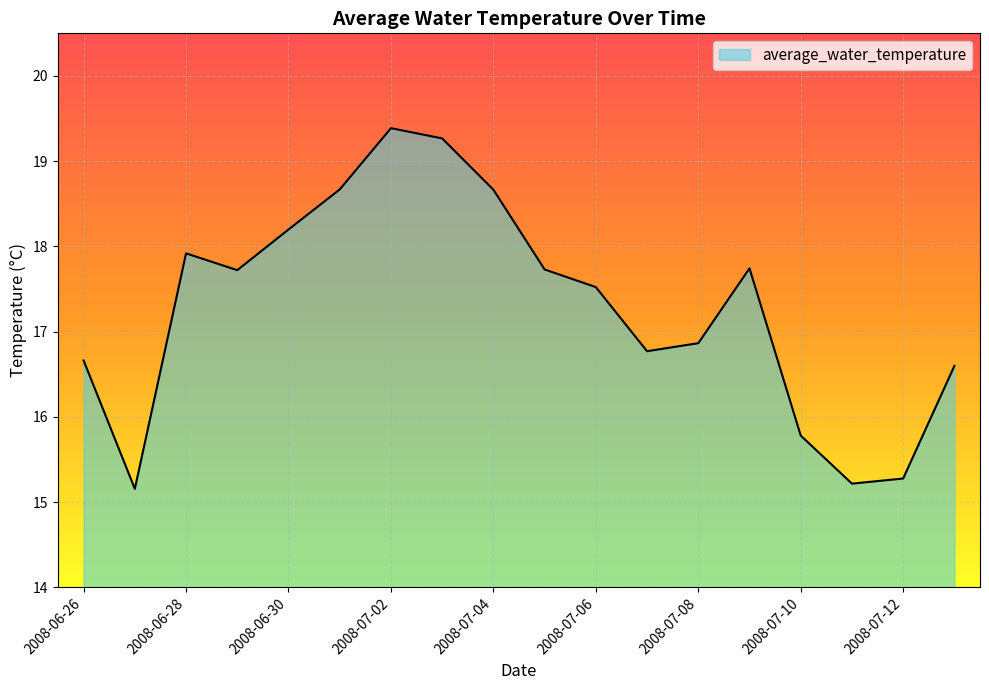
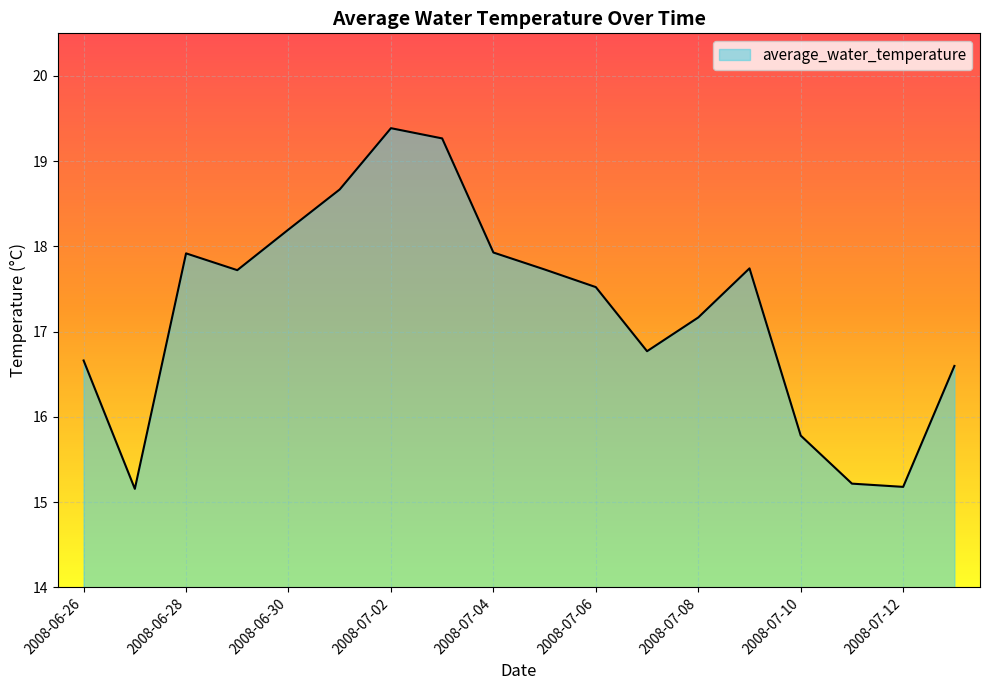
  {
    "2008-06-26": 16.7,
    "2008-06-28": 17.9,
    "2008-06-30": 18.2,
    "2008-07-02": 19.4,
-   "2008-07-04": 18.7,
+   "2008-07-04": 17.9,
    "2008-07-06": 17.5,
-   "2008-07-08": 16.9,
+   "2008-07-08": 17.2,
    "2008-07-10": 15.8,
-   "2008-07-12": 15.3
+   "2008-07-12": 15.2
  }
